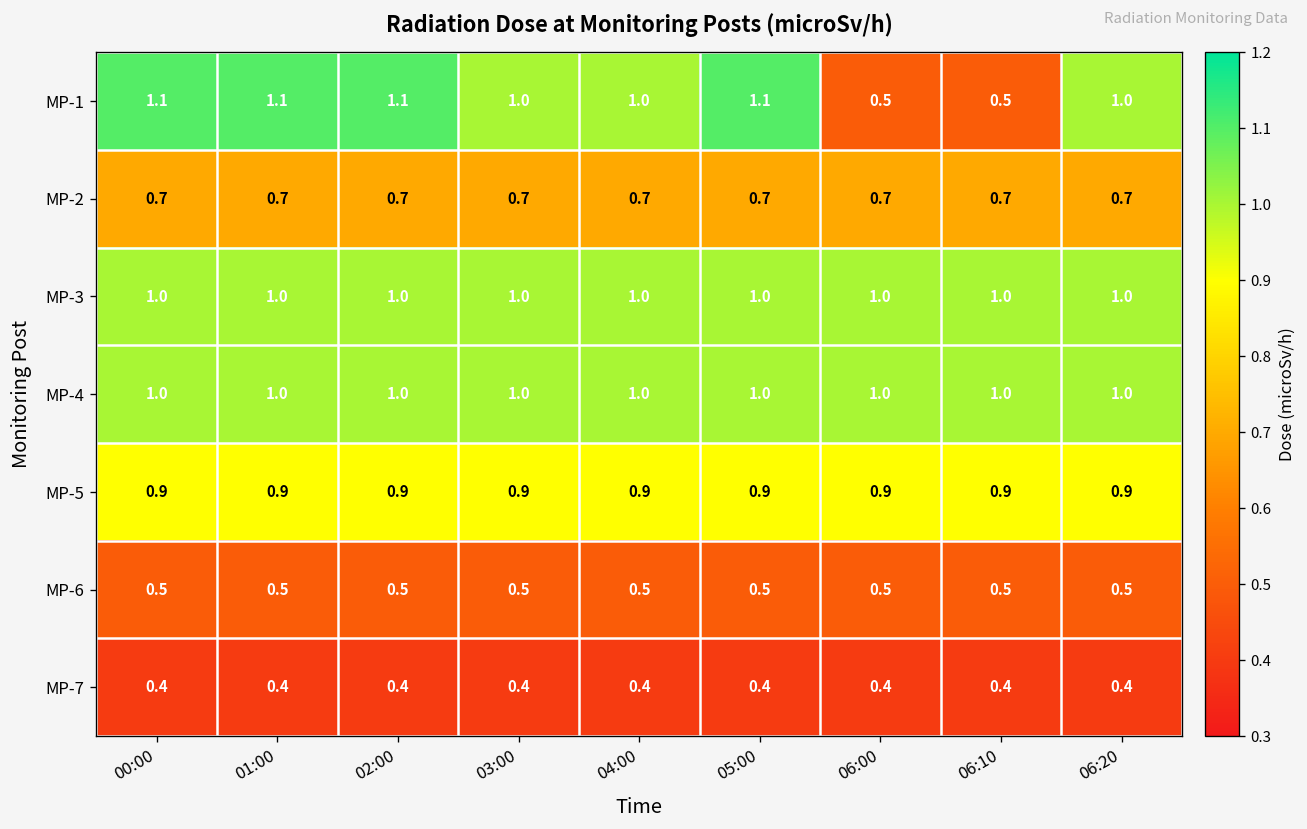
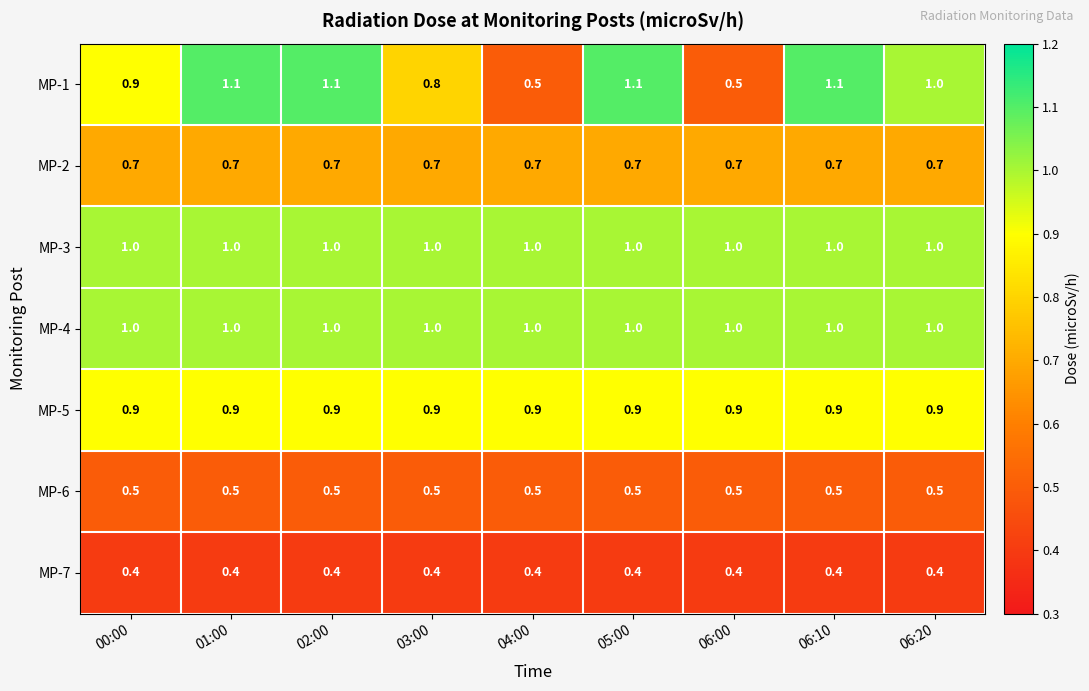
  {
    "MP-1": {
-     "00:00": 1.1,
+     "00:00": 0.9,
      "01:00": 1.1,
      "02:00": 1.1,
-     "03:00": 1.0,
-     "04:00": 1.0,
+     "03:00": 0.8,
+     "04:00": 0.5,
      "05:00": 1.1,
      "06:00": 0.5,
-     "06:10": 0.5,
+     "06:10": 1.1,
      "06:20": 1.0
    },
    "MP-2": {
      "00:00": 0.7,
      "01:00": 0.7,
      "02:00": 0.7,
      "03:00": 0.7,
      "04:00": 0.7,
      "05:00": 0.7,
      "06:00": 0.7,
      "06:10": 0.7,
      "06:20": 0.7
    },
    "MP-3": {
      "00:00": 1.0,
      "01:00": 1.0,
      "02:00": 1.0,
      "03:00": 1.0,
      "04:00": 1.0,
      "05:00": 1.0,
      "06:00": 1.0,
      "06:10": 1.0,
      "06:20": 1.0
    },
    "MP-4": {
      "00:00": 1.0,
      "01:00": 1.0,
      "02:00": 1.0,
      "03:00": 1.0,
      "04:00": 1.0,
      "05:00": 1.0,
      "06:00": 1.0,
      "06:10": 1.0,
      "06:20": 1.0
    },
    "MP-5": {
      "00:00": 0.9,
      "01:00": 0.9,
      "02:00": 0.9,
      "03:00": 0.9,
      "04:00": 0.9,
      "05:00": 0.9,
      "06:00": 0.9,
      "06:10": 0.9,
      "06:20": 0.9
    },
    "MP-6": {
      "00:00": 0.5,
      "01:00": 0.5,
      "02:00": 0.5,
      "03:00": 0.5,
      "04:00": 0.5,
      "05:00": 0.5,
      "06:00": 0.5,
      "06:10": 0.5,
      "06:20": 0.5
    },
    "MP-7": {
      "00:00": 0.4,
      "01:00": 0.4,
      "02:00": 0.4,
      "03:00": 0.4,
      "04:00": 0.4,
      "05:00": 0.4,
      "06:00": 0.4,
      "06:10": 0.4,
      "06:20": 0.4
    }
  }
